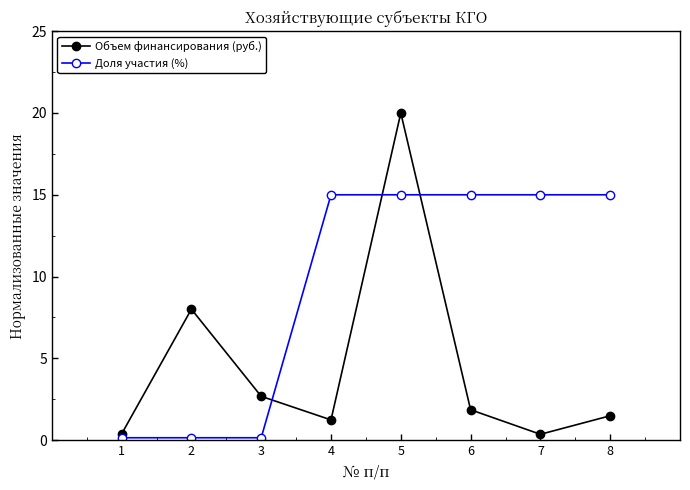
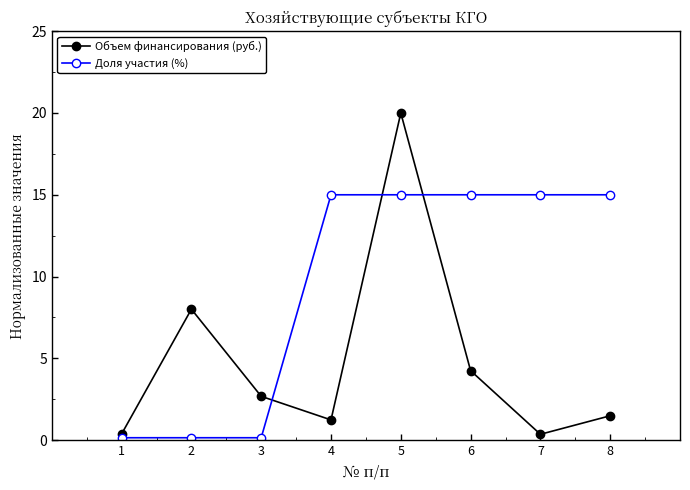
  {
    "Объем финансирования (руб.)": {
      "1": 0.4,
      "2": 8.0,
      "3": 2.7,
      "4": 1.2,
      "5": 20.0,
-     "6": 1.9,
+     "6": 4.2,
      "7": 0.4,
      "8": 1.5
    },
    "Доля участия (%)": {
      "1": 0.2,
      "2": 0.2,
      "3": 0.2,
      "4": 15.0,
      "5": 15.0,
      "6": 15.0,
      "7": 15.0,
      "8": 15.0
    }
  }
